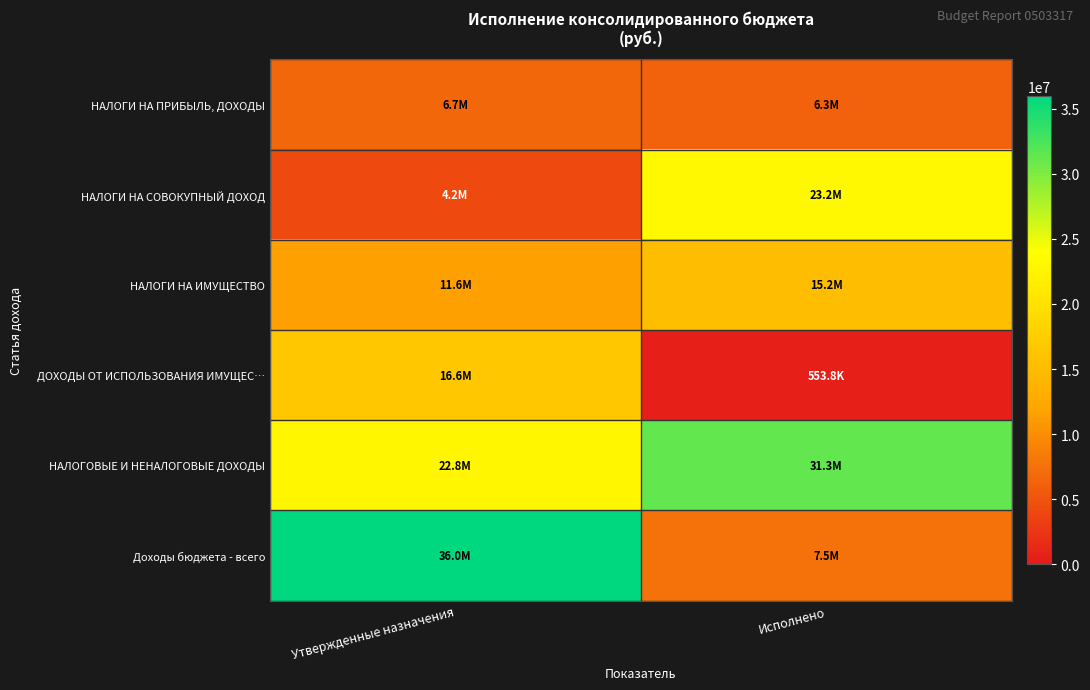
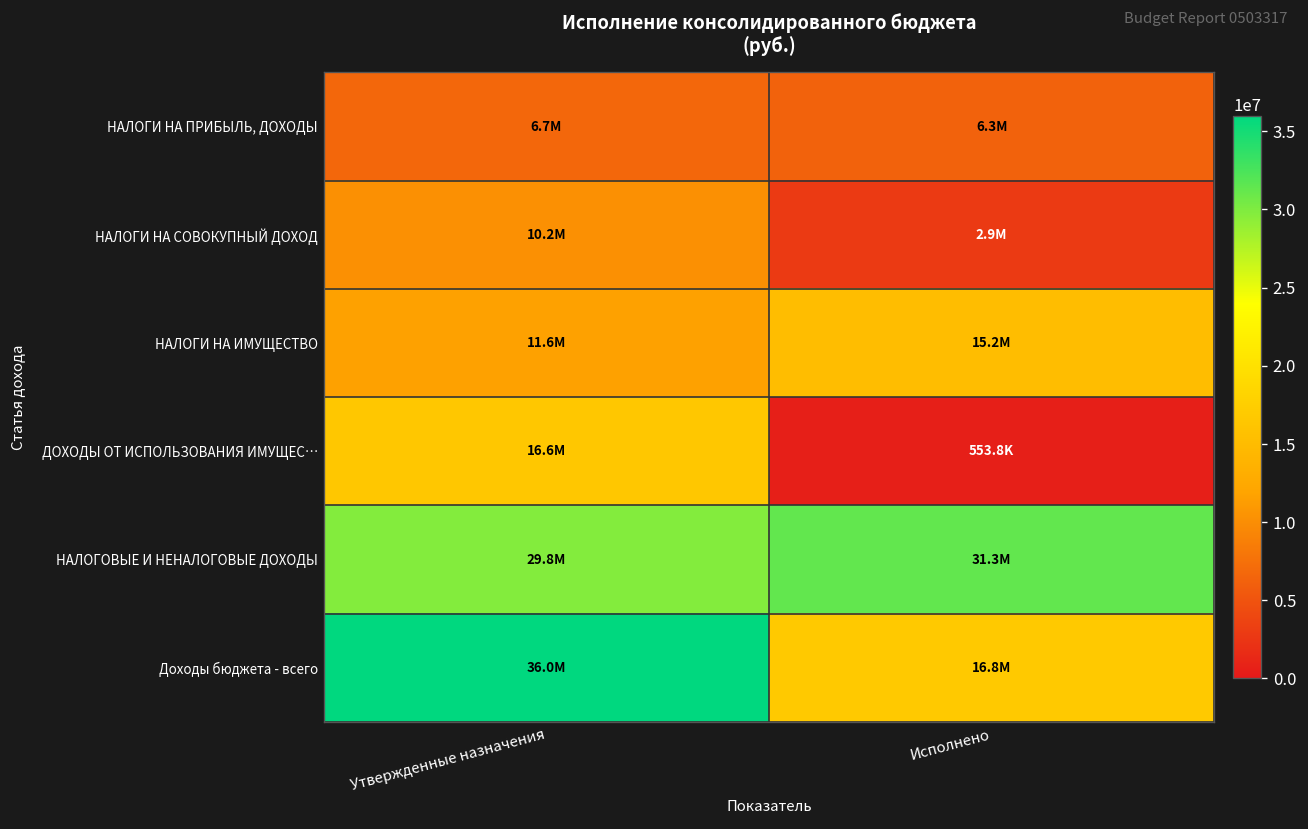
  {
    "НАЛОГИ НА ПРИБЫЛЬ, ДОХОДЫ": {
      "Утвержденные назначения": "6.7M",
      "Исполнено": "6.3M"
    },
    "НАЛОГИ НА СОВОКУПНЫЙ ДОХОД": {
-     "Утвержденные назначения": "4.2M",
-     "Исполнено": "23.2M"
+     "Утвержденные назначения": "10.2M",
+     "Исполнено": "2.9M"
    },
    "НАЛОГИ НА ИМУЩЕСТВО": {
      "Утвержденные назначения": "11.6M",
      "Исполнено": "15.2M"
    },
    "ДОХОДЫ ОТ ИСПОЛЬЗОВАНИЯ ИМУЩЕС…": {
      "Утвержденные назначения": "16.6M",
      "Исполнено": "553.8K"
    },
    "НАЛОГОВЫЕ И НЕНАЛОГОВЫЕ ДОХОДЫ": {
-     "Утвержденные назначения": "22.8M",
+     "Утвержденные назначения": "29.8M",
      "Исполнено": "31.3M"
    },
    "Доходы бюджета - всего": {
      "Утвержденные назначения": "36.0M",
-     "Исполнено": "7.5M"
+     "Исполнено": "16.8M"
    }
  }
